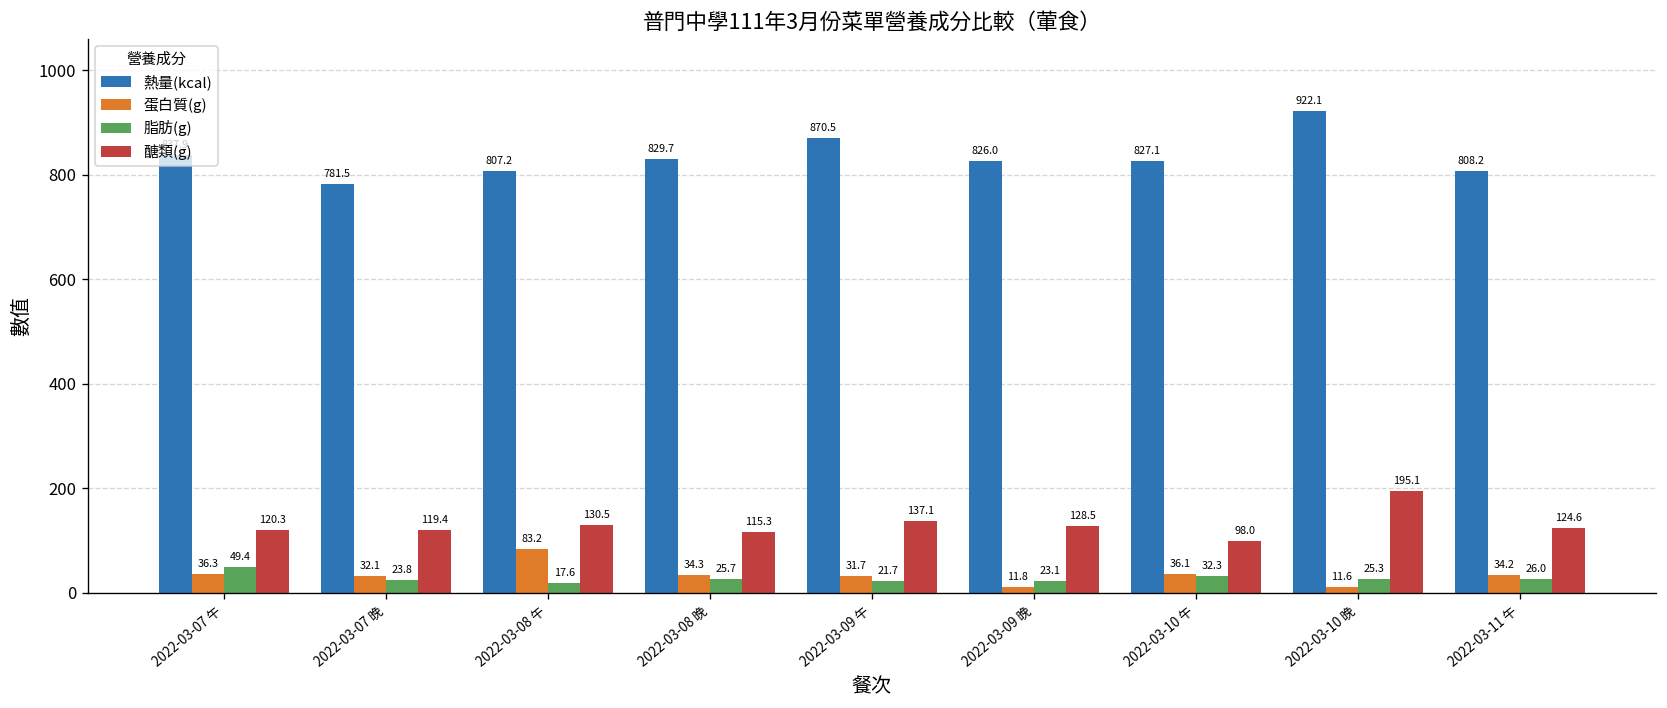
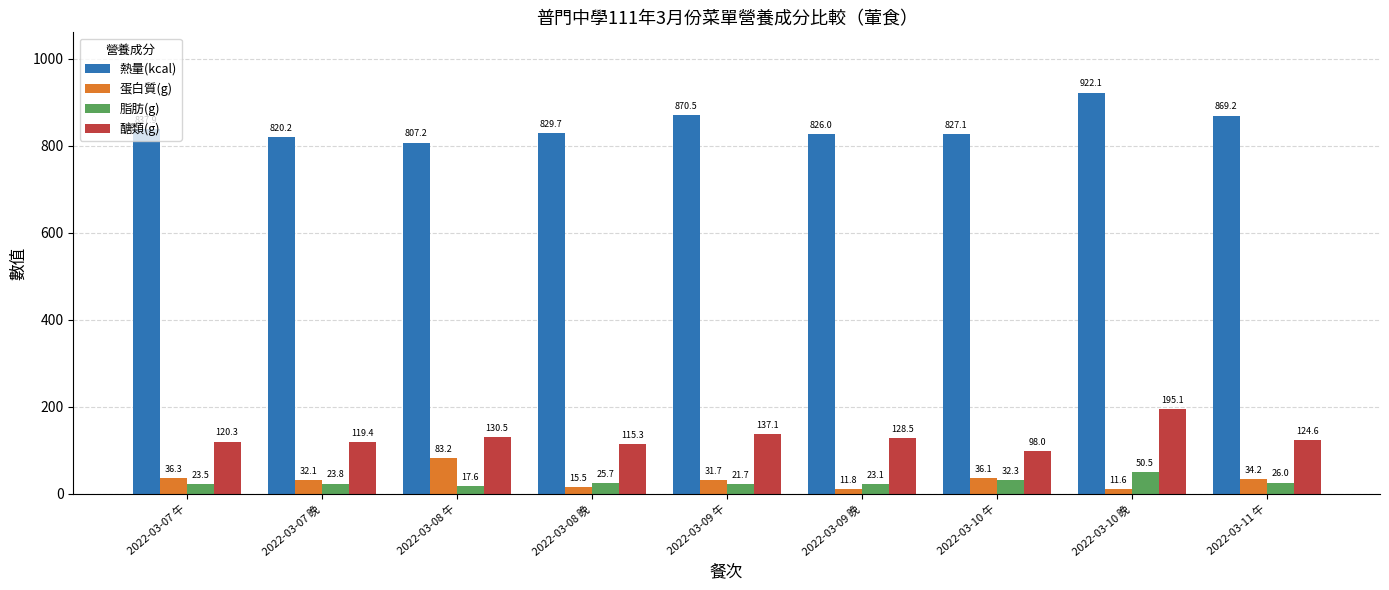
  {
    "熱量(kcal)": {
-     "2022-03-07 晚": 781.5,
+     "2022-03-07 晚": 820.2,
      "2022-03-08 午": 807.2,
      "2022-03-08 晚": 829.7,
      "2022-03-09 午": 870.5,
      "2022-03-09 晚": 826.0,
      "2022-03-10 午": 827.1,
      "2022-03-10 晚": 922.1,
-     "2022-03-11 午": 808.2
+     "2022-03-11 午": 869.2
    },
    "蛋白質(g)": {
      "2022-03-07 午": 36.3,
      "2022-03-07 晚": 32.1,
      "2022-03-08 午": 83.2,
-     "2022-03-08 晚": 34.3,
+     "2022-03-08 晚": 15.5,
      "2022-03-09 午": 31.7,
      "2022-03-09 晚": 11.8,
      "2022-03-10 午": 36.1,
      "2022-03-10 晚": 11.6,
      "2022-03-11 午": 34.2
    },
    "脂肪(g)": {
-     "2022-03-07 午": 49.4,
+     "2022-03-07 午": 23.5,
      "2022-03-07 晚": 23.8,
      "2022-03-08 午": 17.6,
      "2022-03-08 晚": 25.7,
      "2022-03-09 午": 21.7,
      "2022-03-09 晚": 23.1,
      "2022-03-10 午": 32.3,
-     "2022-03-10 晚": 25.3,
+     "2022-03-10 晚": 50.5,
      "2022-03-11 午": 26.0
    },
    "醣類(g)": {
      "2022-03-07 午": 120.3,
      "2022-03-07 晚": 119.4,
      "2022-03-08 午": 130.5,
      "2022-03-08 晚": 115.3,
      "2022-03-09 午": 137.1,
      "2022-03-09 晚": 128.5,
      "2022-03-10 午": 98.0,
      "2022-03-10 晚": 195.1,
      "2022-03-11 午": 124.6
    }
  }
